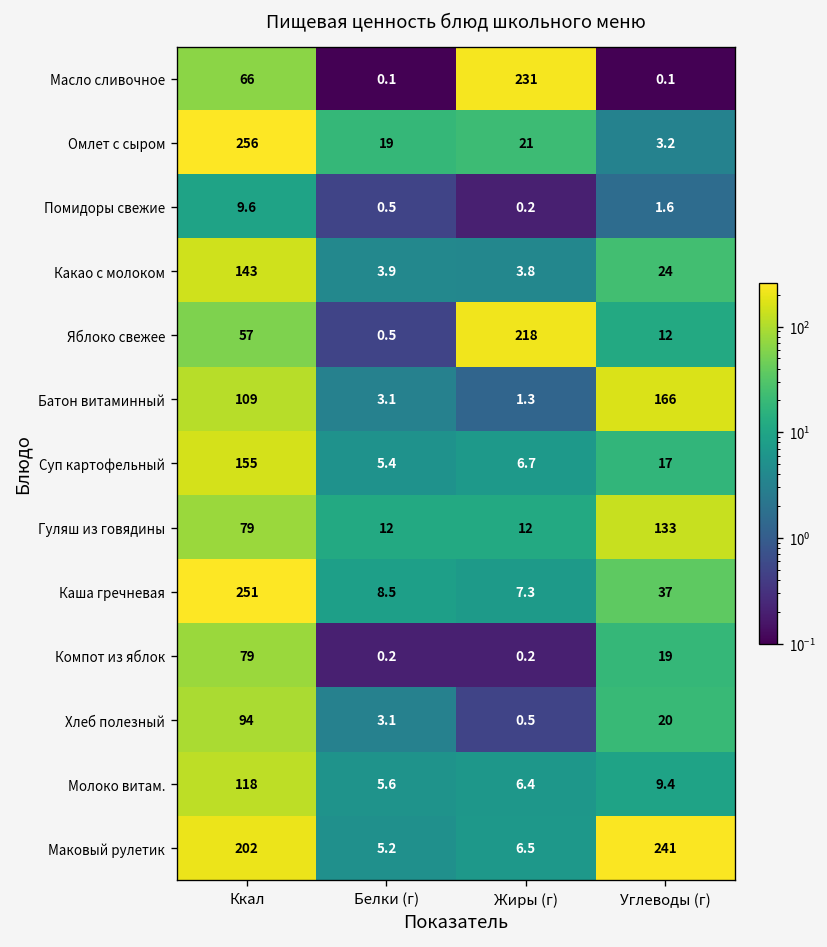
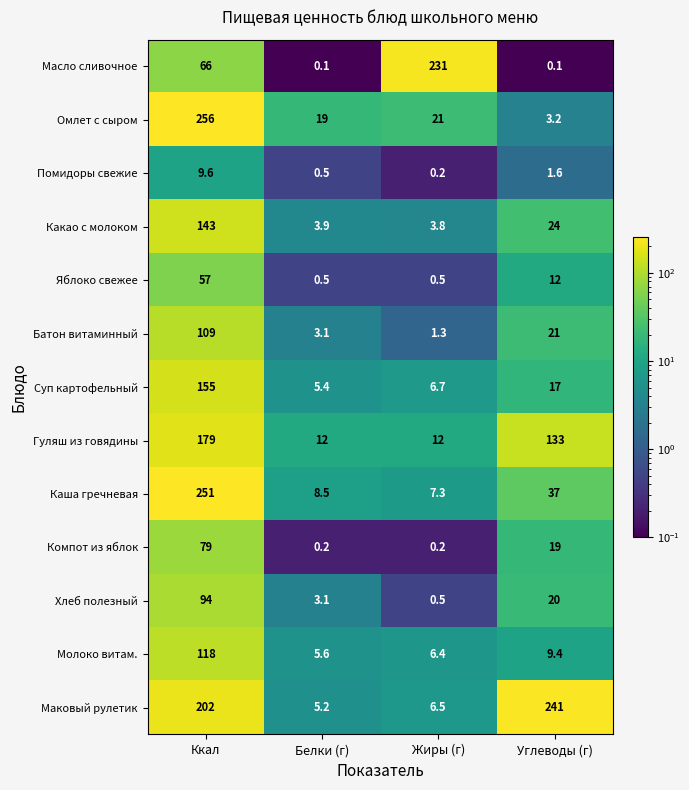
  {
    "Масло сливочное": {
      "Ккал": 66,
      "Белки (г)": 0.1,
      "Жиры (г)": 231,
      "Углеводы (г)": 0.1
    },
    "Омлет с сыром": {
      "Ккал": 256,
      "Белки (г)": 19,
      "Жиры (г)": 21,
      "Углеводы (г)": 3.2
    },
    "Помидоры свежие": {
      "Ккал": 9.6,
      "Белки (г)": 0.5,
      "Жиры (г)": 0.2,
      "Углеводы (г)": 1.6
    },
    "Какао с молоком": {
      "Ккал": 143,
      "Белки (г)": 3.9,
      "Жиры (г)": 3.8,
      "Углеводы (г)": 24
    },
    "Яблоко свежее": {
      "Ккал": 57,
      "Белки (г)": 0.5,
-     "Жиры (г)": 218,
+     "Жиры (г)": 0.5,
      "Углеводы (г)": 12
    },
    "Батон витаминный": {
      "Ккал": 109,
      "Белки (г)": 3.1,
      "Жиры (г)": 1.3,
-     "Углеводы (г)": 166
+     "Углеводы (г)": 21
    },
    "Суп картофельный": {
      "Ккал": 155,
      "Белки (г)": 5.4,
      "Жиры (г)": 6.7,
      "Углеводы (г)": 17
    },
    "Гуляш из говядины": {
-     "Ккал": 79,
+     "Ккал": 179,
      "Белки (г)": 12,
      "Жиры (г)": 12,
      "Углеводы (г)": 133
    },
    "Каша гречневая": {
      "Ккал": 251,
      "Белки (г)": 8.5,
      "Жиры (г)": 7.3,
      "Углеводы (г)": 37
    },
    "Компот из яблок": {
      "Ккал": 79,
      "Белки (г)": 0.2,
      "Жиры (г)": 0.2,
      "Углеводы (г)": 19
    },
    "Хлеб полезный": {
      "Ккал": 94,
      "Белки (г)": 3.1,
      "Жиры (г)": 0.5,
      "Углеводы (г)": 20
    },
    "Молоко витам.": {
      "Ккал": 118,
      "Белки (г)": 5.6,
      "Жиры (г)": 6.4,
      "Углеводы (г)": 9.4
    },
    "Маковый рулетик": {
      "Ккал": 202,
      "Белки (г)": 5.2,
      "Жиры (г)": 6.5,
      "Углеводы (г)": 241
    }
  }
